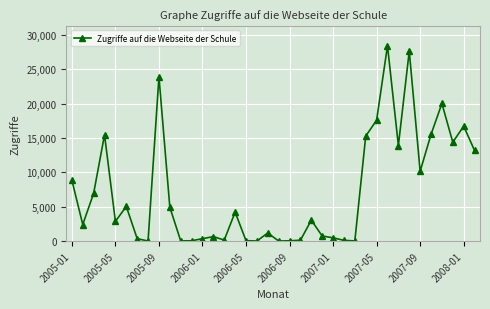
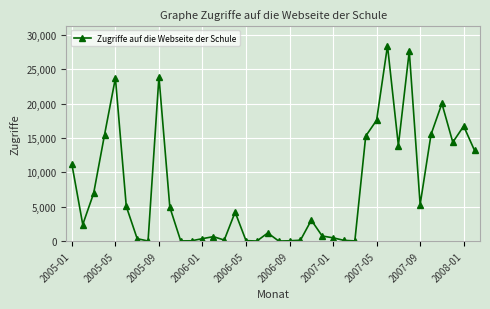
  {
-   "2005-01": "9,000",
-   "2005-05": "3,000",
+   "2005-01": "11,000",
+   "2005-05": "24,000",
    "2005-09": "24,000",
    "2006-01": "0",
    "2006-05": "0",
    "2006-09": "0",
    "2007-01": "0",
    "2007-05": "18,000",
-   "2007-09": "10,000",
+   "2007-09": "5,000",
    "2008-01": "17,000"
  }
